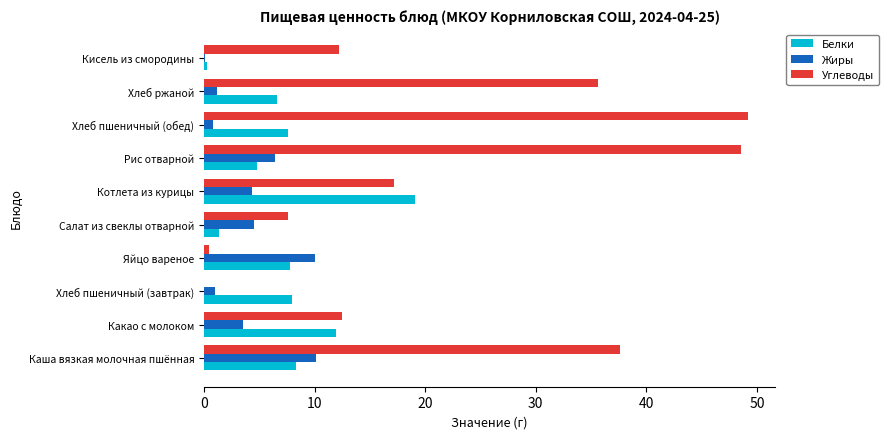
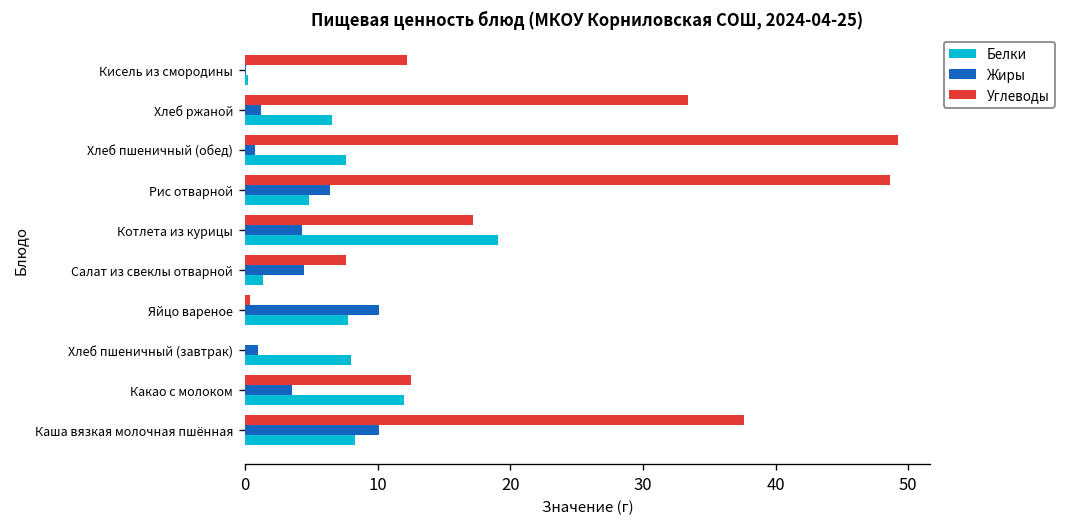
  {
    "Белки": {
      "Кисель из смородины": 0.2,
      "Хлеб ржаной": 6.6,
      "Хлеб пшеничный (обед)": 7.6,
      "Рис отварной": 4.8,
      "Котлета из курицы": 19.1,
      "Салат из свеклы отварной": 1.3,
      "Яйцо вареное": 7.8,
      "Хлеб пшеничный (завтрак)": 8.0,
      "Какао с молоком": 12.0,
      "Каша вязкая молочная пшённая": 8.3
    },
    "Жиры": {
      "Хлеб ржаной": 1.2,
      "Хлеб пшеничный (обед)": 0.8,
      "Рис отварной": 6.4,
      "Котлета из курицы": 4.3,
      "Салат из свеклы отварной": 4.5,
      "Яйцо вареное": 10.1,
      "Хлеб пшеничный (завтрак)": 1.0,
      "Какао с молоком": 3.5,
      "Каша вязкая молочная пшённая": 10.1
    },
    "Углеводы": {
      "Кисель из смородины": 12.2,
-     "Хлеб ржаной": 35.6,
+     "Хлеб ржаной": 33.4,
      "Хлеб пшеничный (обед)": 49.2,
      "Рис отварной": 48.6,
      "Котлета из курицы": 17.2,
      "Салат из свеклы отварной": 7.6,
      "Яйцо вареное": 0.4,
      "Хлеб пшеничный (завтрак)": 0.0,
      "Какао с молоком": 12.5,
      "Каша вязкая молочная пшённая": 37.6
    }
  }
